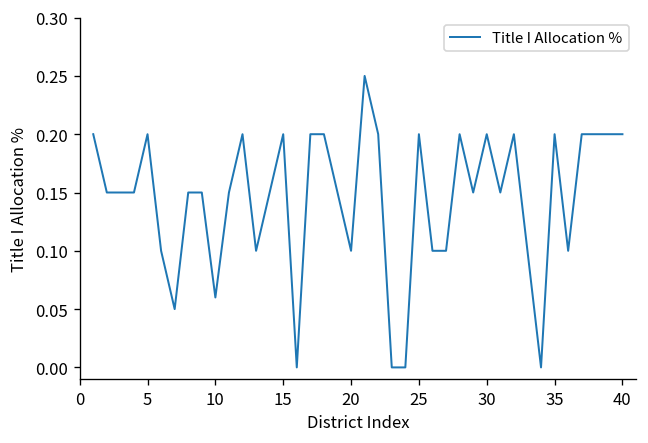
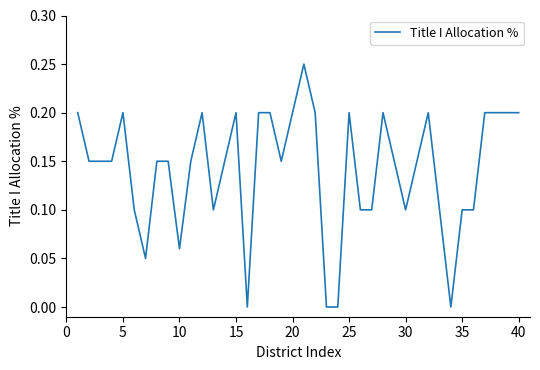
  {
    "5": 0.2,
    "10": 0.06,
    "15": 0.2,
-   "20": 0.1,
+   "20": 0.2,
    "25": 0.2,
-   "30": 0.2,
-   "35": 0.2,
+   "30": 0.1,
+   "35": 0.1,
    "40": 0.2
  }
